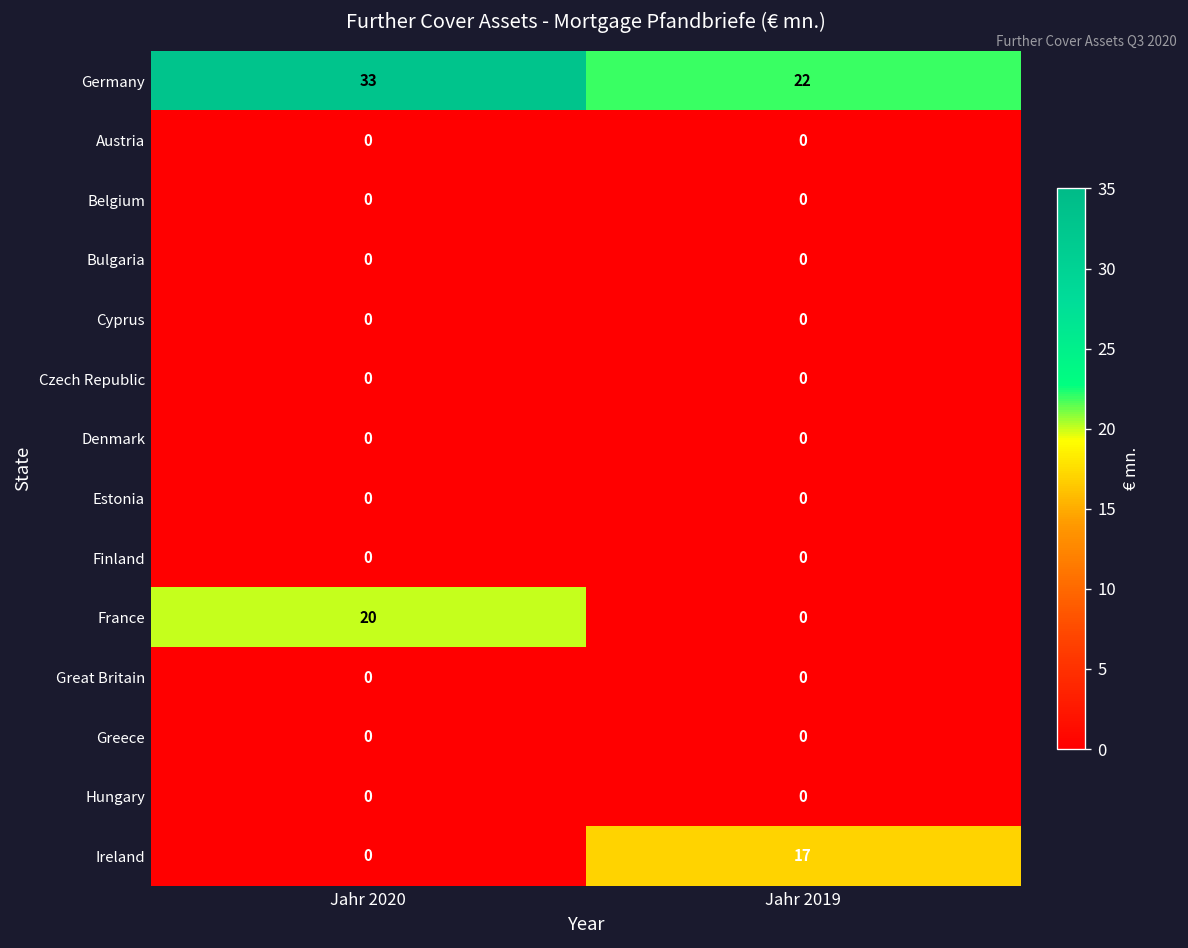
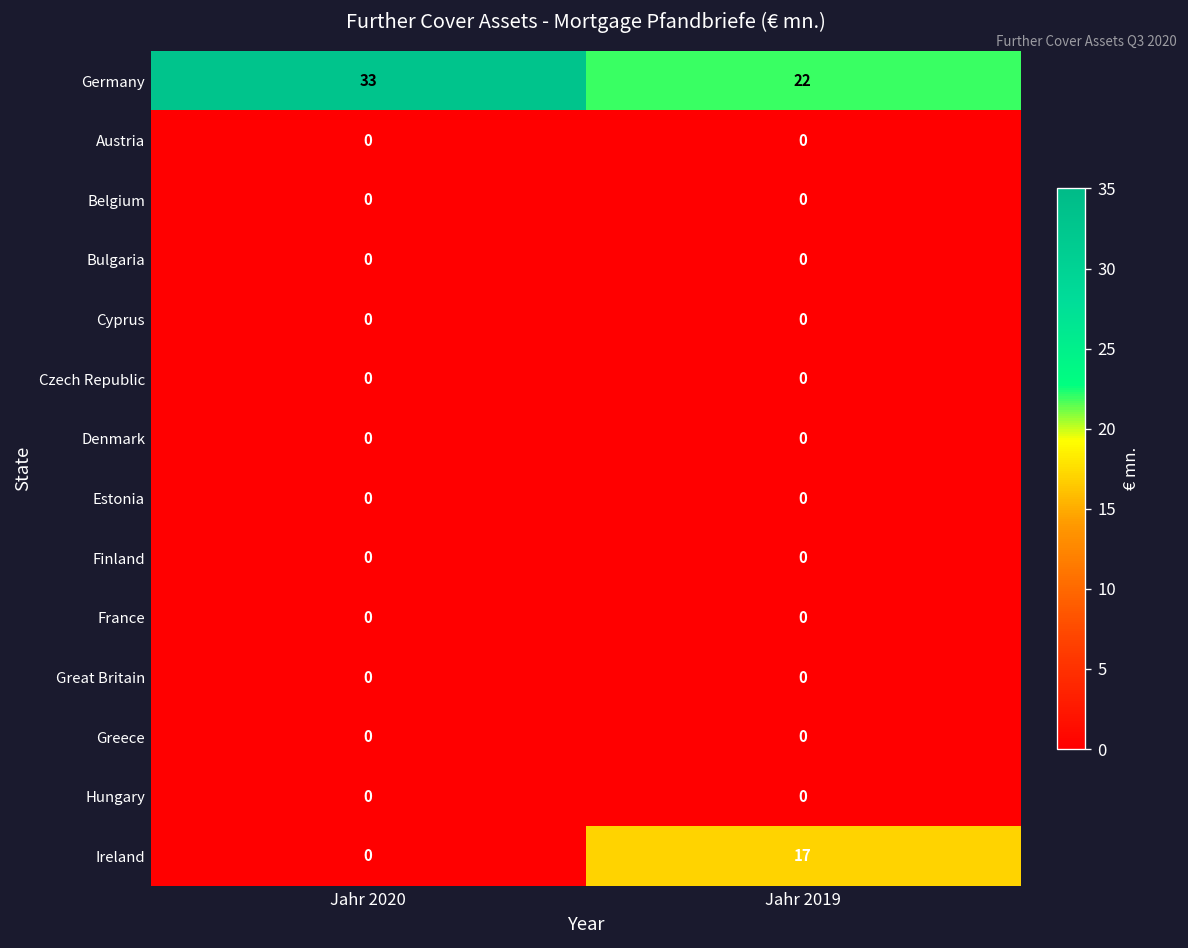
  {
    "Germany": {
      "Jahr 2020": 33,
      "Jahr 2019": 22
    },
    "Austria": {
      "Jahr 2020": 0,
      "Jahr 2019": 0
    },
    "Belgium": {
      "Jahr 2020": 0,
      "Jahr 2019": 0
    },
    "Bulgaria": {
      "Jahr 2020": 0,
      "Jahr 2019": 0
    },
    "Cyprus": {
      "Jahr 2020": 0,
      "Jahr 2019": 0
    },
    "Czech Republic": {
      "Jahr 2020": 0,
      "Jahr 2019": 0
    },
    "Denmark": {
      "Jahr 2020": 0,
      "Jahr 2019": 0
    },
    "Estonia": {
      "Jahr 2020": 0,
      "Jahr 2019": 0
    },
    "Finland": {
      "Jahr 2020": 0,
      "Jahr 2019": 0
    },
    "France": {
-     "Jahr 2020": 20,
+     "Jahr 2020": 0,
      "Jahr 2019": 0
    },
    "Great Britain": {
      "Jahr 2020": 0,
      "Jahr 2019": 0
    },
    "Greece": {
      "Jahr 2020": 0,
      "Jahr 2019": 0
    },
    "Hungary": {
      "Jahr 2020": 0,
      "Jahr 2019": 0
    },
    "Ireland": {
      "Jahr 2020": 0,
      "Jahr 2019": 17
    }
  }
